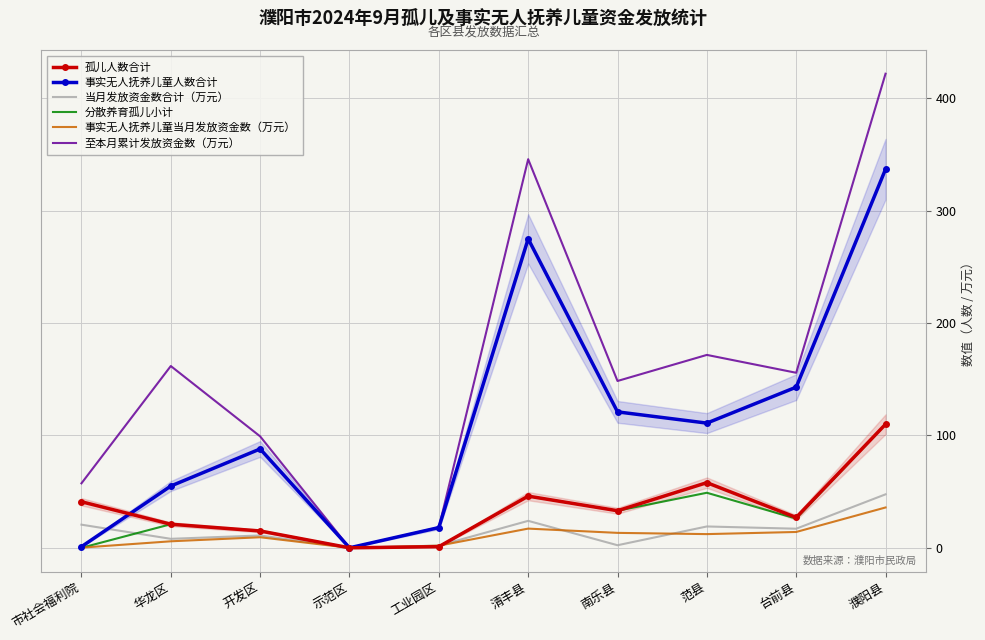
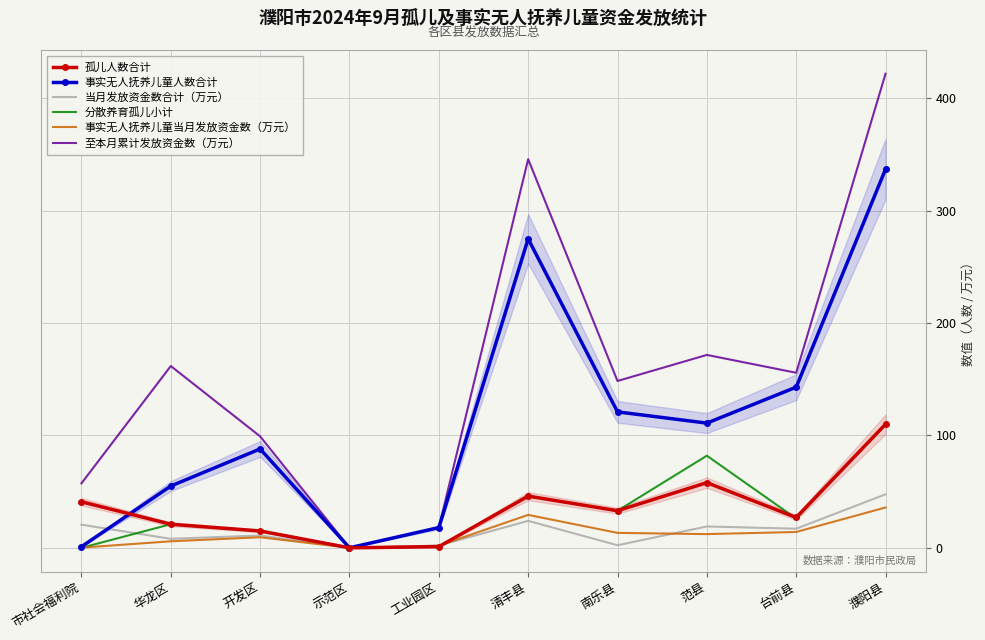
  {
    "当月发放资金数合计（万元）": {
      "市社会福利院": 21,
      "清丰县": 24,
      "南乐县": 2,
      "范县": 19,
      "台前县": 17,
      "濮阳县": 48
    },
    "分散养育孤儿小计": {
-     "范县": 49
+     "范县": 82
    },
    "事实无人抚养儿童当月发放资金数（万元）": {
-     "清丰县": 17,
+     "清丰县": 29,
      "南乐县": 13,
      "范县": 12,
      "台前县": 14,
      "濮阳县": 36
    },
    "至本月累计发放资金数（万元）": {
      "市社会福利院": 57,
      "华龙区": 162,
      "开发区": 99,
      "清丰县": 346,
      "南乐县": 149,
      "范县": 172,
      "濮阳县": 422
    }
  }
